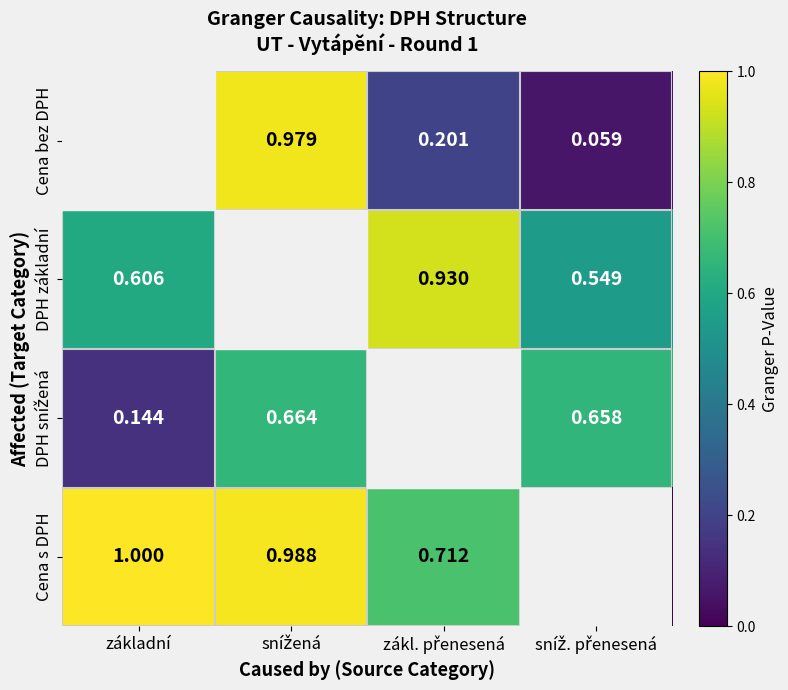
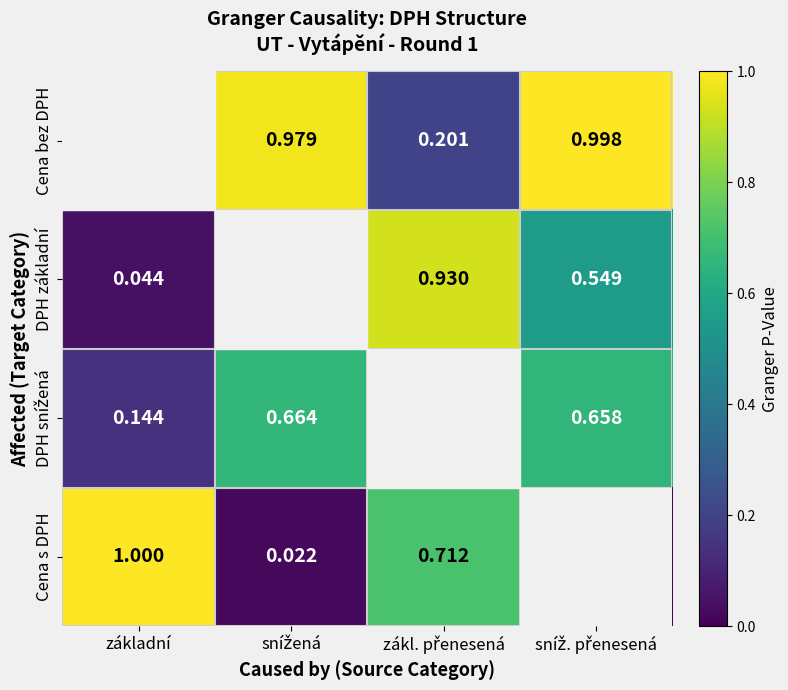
  {
    "Cena bez DPH": {
      "snížená": 0.979,
      "zákl. přenesená": 0.201,
-     "sníž. přenesená": 0.059
+     "sníž. přenesená": 0.998
    },
    "DPH základní": {
-     "základní": 0.606,
+     "základní": 0.044,
      "zákl. přenesená": 0.930,
      "sníž. přenesená": 0.549
    },
    "DPH snížená": {
      "základní": 0.144,
      "snížená": 0.664,
      "sníž. přenesená": 0.658
    },
    "Cena s DPH": {
      "základní": 1.000,
-     "snížená": 0.988,
+     "snížená": 0.022,
      "zákl. přenesená": 0.712
    }
  }
